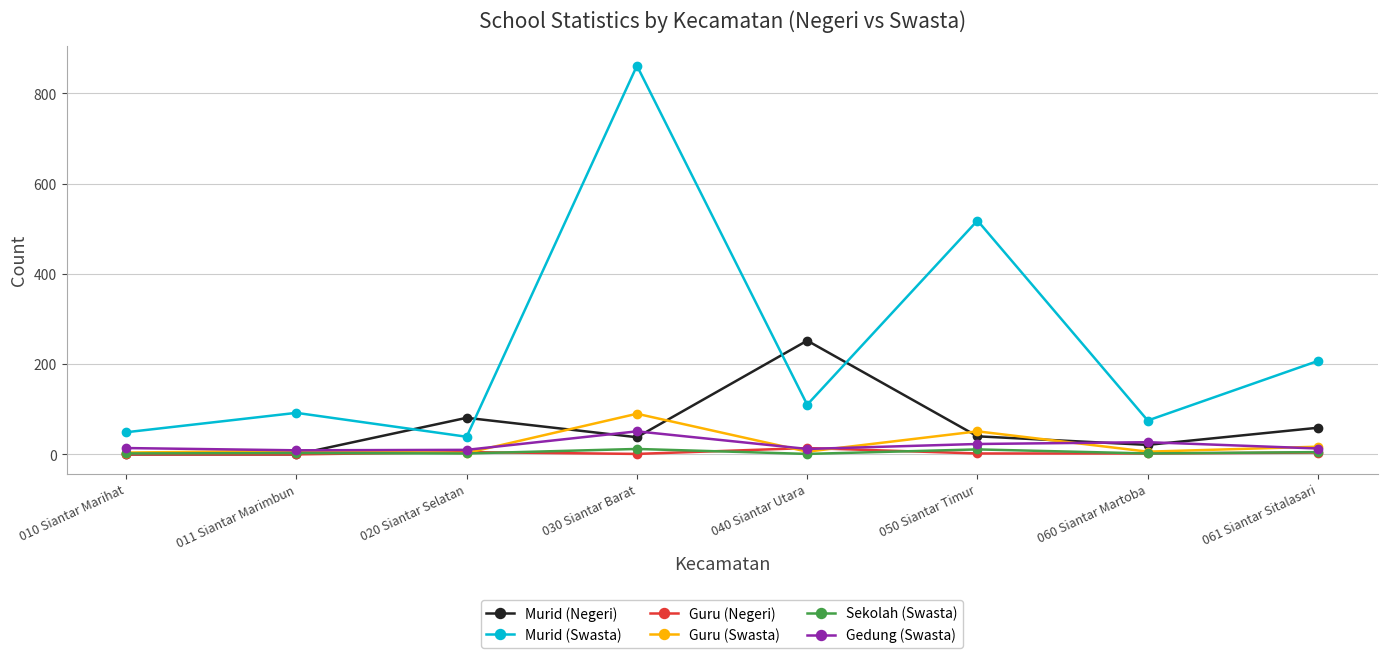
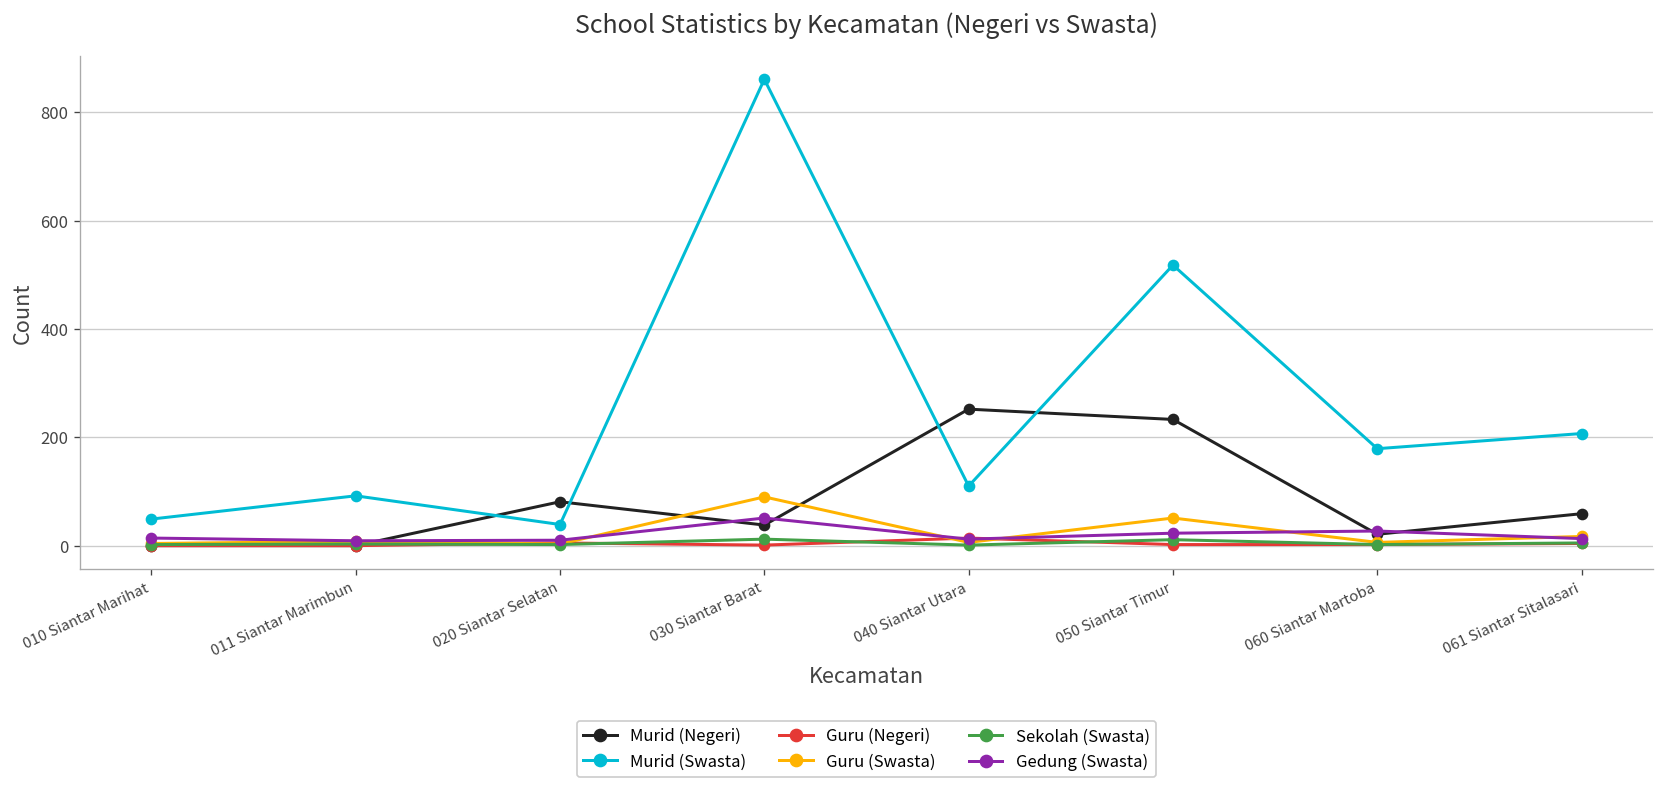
  {
    "Murid (Negeri)": {
      "020 Siantar Selatan": 80,
      "030 Siantar Barat": 40,
      "040 Siantar Utara": 250,
-     "050 Siantar Timur": 40,
+     "050 Siantar Timur": 230,
      "060 Siantar Martoba": 20,
      "061 Siantar Sitalasari": 60
    },
    "Murid (Swasta)": {
      "010 Siantar Marihat": 50,
      "011 Siantar Marimbun": 90,
      "020 Siantar Selatan": 40,
      "030 Siantar Barat": 860,
      "040 Siantar Utara": 110,
      "050 Siantar Timur": 520,
-     "060 Siantar Martoba": 80,
+     "060 Siantar Martoba": 180,
      "061 Siantar Sitalasari": 210
    },
    "Guru (Negeri)": {
      "030 Siantar Barat": 0,
      "050 Siantar Timur": 0
    },
    "Guru (Swasta)": {
      "030 Siantar Barat": 90,
      "050 Siantar Timur": 50
    },
    "Sekolah (Swasta)": {
      "030 Siantar Barat": 10,
      "050 Siantar Timur": 10
    },
    "Gedung (Swasta)": {
      "010 Siantar Marihat": 10,
      "030 Siantar Barat": 50,
      "050 Siantar Timur": 20,
      "060 Siantar Martoba": 30
    }
  }
